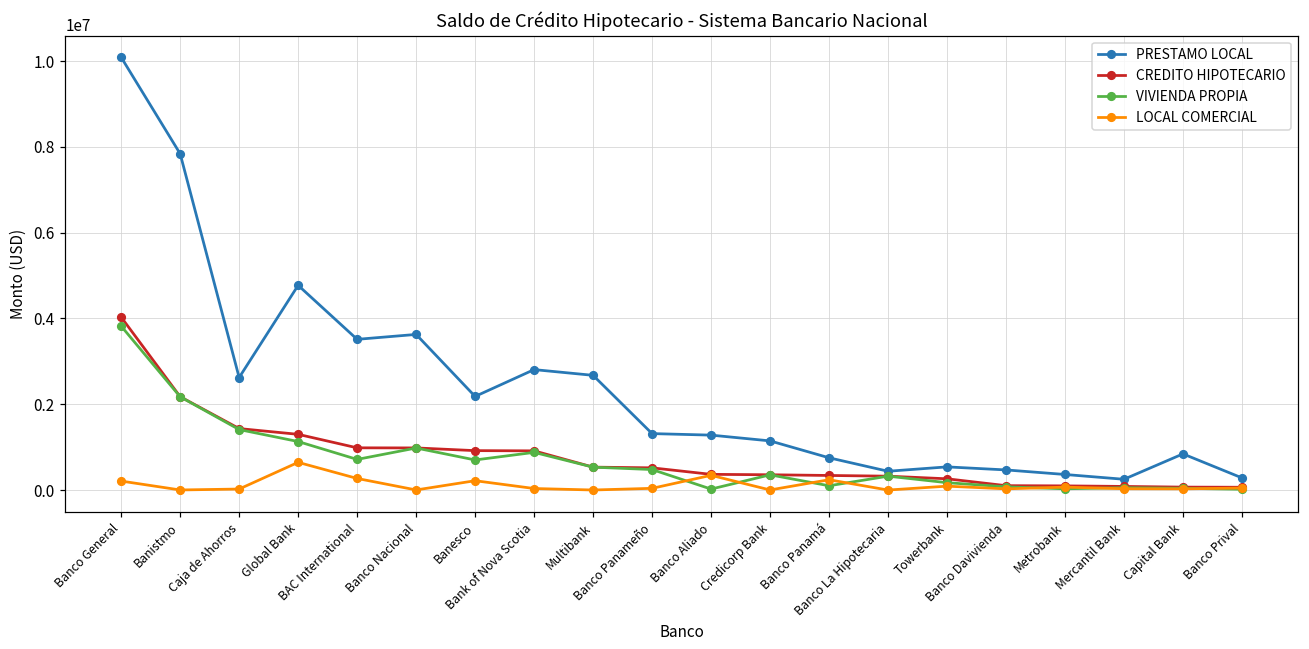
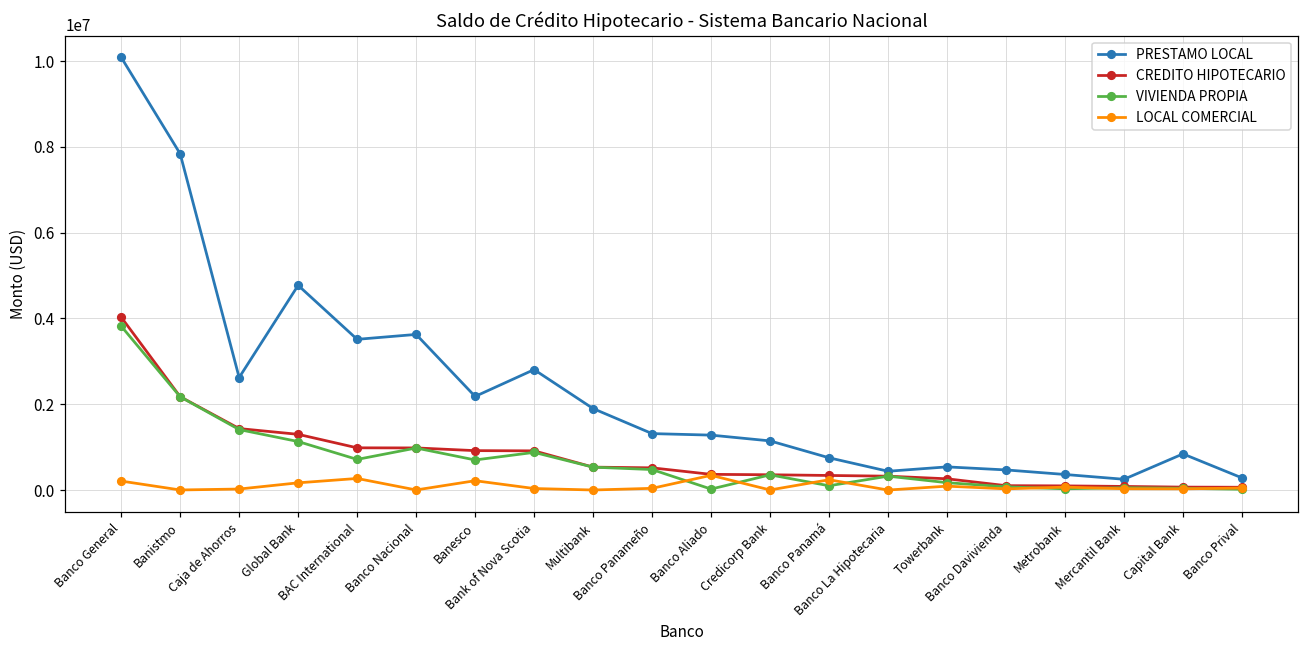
  {
    "PRESTAMO LOCAL": {
      "Banco General": 10100000,
      "Banistmo": 7800000,
      "Caja de Ahorros": 2600000,
      "Global Bank": 4800000,
      "BAC International": 3500000,
      "Banco Nacional": 3600000,
      "Banesco": 2200000,
      "Bank of Nova Scotia": 2800000,
-     "Multibank": 2700000,
+     "Multibank": 1900000,
      "Banco Panameño": 1300000,
      "Banco Aliado": 1300000,
      "Credicorp Bank": 1100000,
      "Banco Panamá": 800000,
      "Banco La Hipotecaria": 400000,
      "Towerbank": 500000,
      "Banco Davivienda": 500000,
      "Metrobank": 400000,
      "Mercantil Bank": 300000,
      "Capital Bank": 800000,
      "Banco Prival": 300000
    },
    "CREDITO HIPOTECARIO": {
      "Banco General": 4000000,
      "Global Bank": 1300000,
      "BAC International": 1000000,
      "Banesco": 900000,
      "Banco Panamá": 300000,
      "Towerbank": 300000
    },
    "VIVIENDA PROPIA": {
      "Banco General": 3800000,
      "Global Bank": 1100000,
      "BAC International": 700000,
      "Banesco": 700000,
      "Banco Aliado": 0,
      "Banco Panamá": 100000,
      "Towerbank": 200000
    },
    "LOCAL COMERCIAL": {
      "Banco General": 200000,
      "Banistmo": 0,
      "Caja de Ahorros": 0,
-     "Global Bank": 600000,
+     "Global Bank": 200000,
      "BAC International": 300000,
      "Banco Nacional": 0,
      "Banesco": 200000,
      "Bank of Nova Scotia": 0,
      "Multibank": 0,
      "Banco Panameño": 0,
      "Credicorp Bank": 0,
      "Banco Panamá": 200000,
      "Banco La Hipotecaria": 0,
      "Towerbank": 100000
    }
  }
